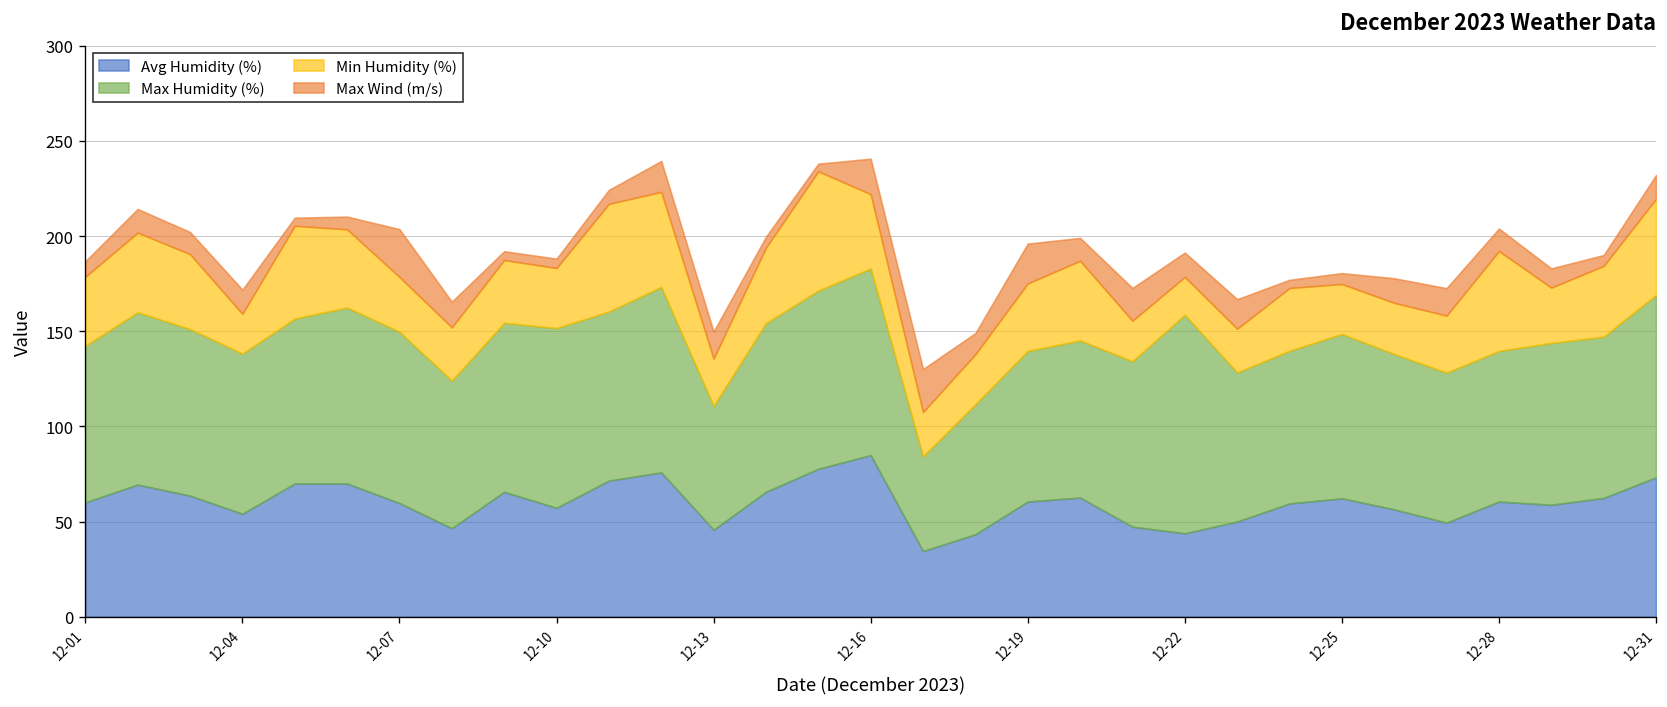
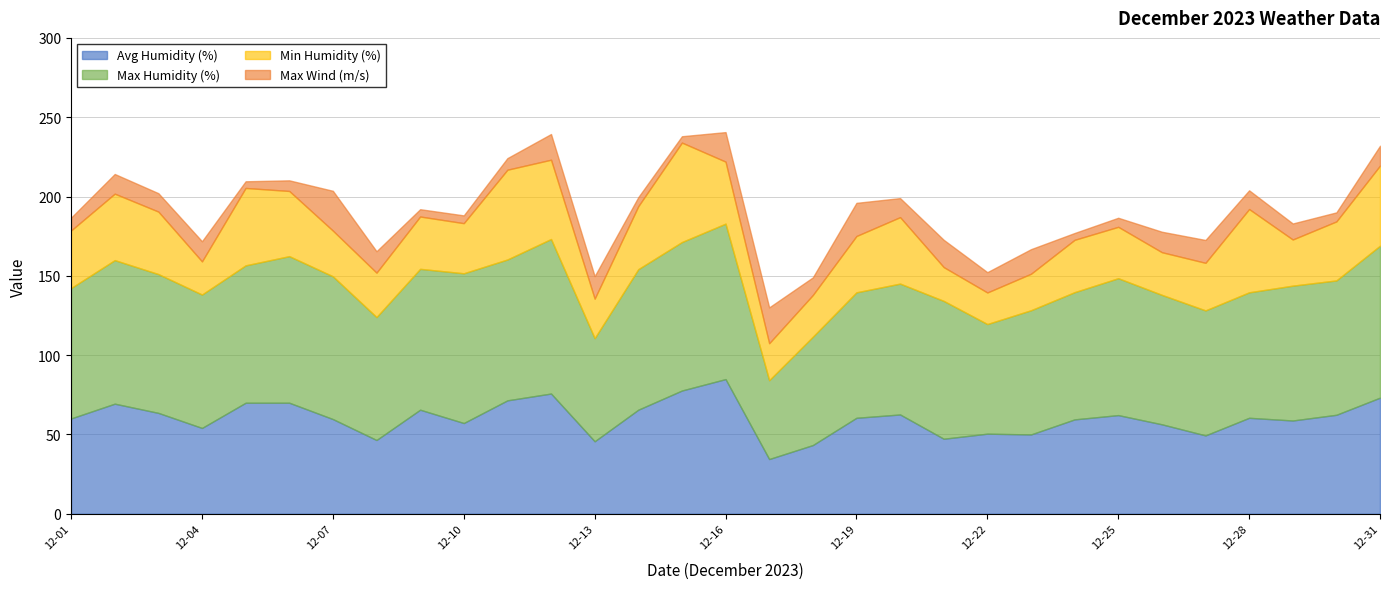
  {
    "Avg Humidity (%)": {
      "12-01": 60,
      "12-04": 54,
      "12-07": 60,
      "12-10": 57,
      "12-13": 46,
      "12-16": 85,
      "12-19": 61,
-     "12-22": 44,
+     "12-22": 51,
      "12-25": 62,
      "12-28": 61,
      "12-31": 73
    },
    "Max Humidity (%)": {
      "12-01": 82,
      "12-04": 84,
      "12-07": 90,
      "12-10": 94,
      "12-13": 65,
      "12-16": 98,
      "12-19": 79,
-     "12-22": 115,
+     "12-22": 69,
      "12-25": 86,
      "12-28": 79,
      "12-31": 96
    },
    "Min Humidity (%)": {
      "12-01": 36,
      "12-04": 21,
      "12-07": 29,
      "12-10": 32,
      "12-13": 25,
      "12-16": 39,
      "12-19": 36,
      "12-22": 20,
-     "12-25": 26,
+     "12-25": 32,
      "12-28": 53,
      "12-31": 51
    },
    "Max Wind (m/s)": {
      "12-01": 8,
      "12-04": 13,
      "12-07": 25,
      "12-10": 5,
      "12-13": 14,
      "12-16": 19,
      "12-19": 21,
      "12-22": 13,
      "12-25": 6,
      "12-28": 12,
      "12-31": 13
    }
  }
